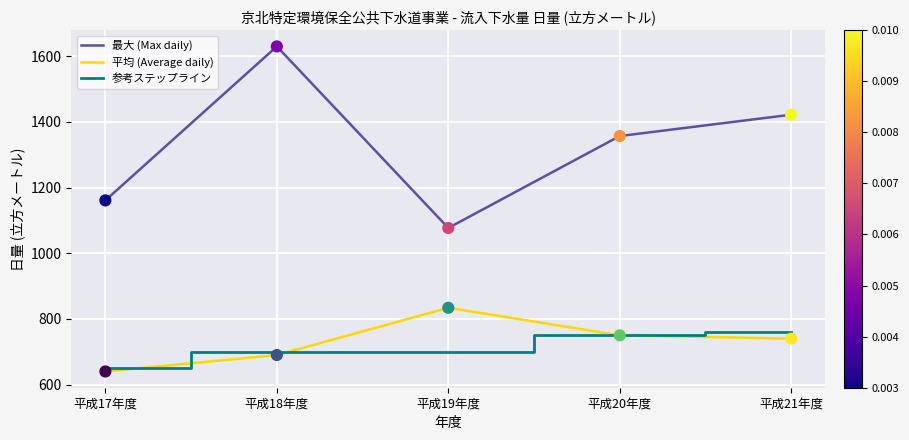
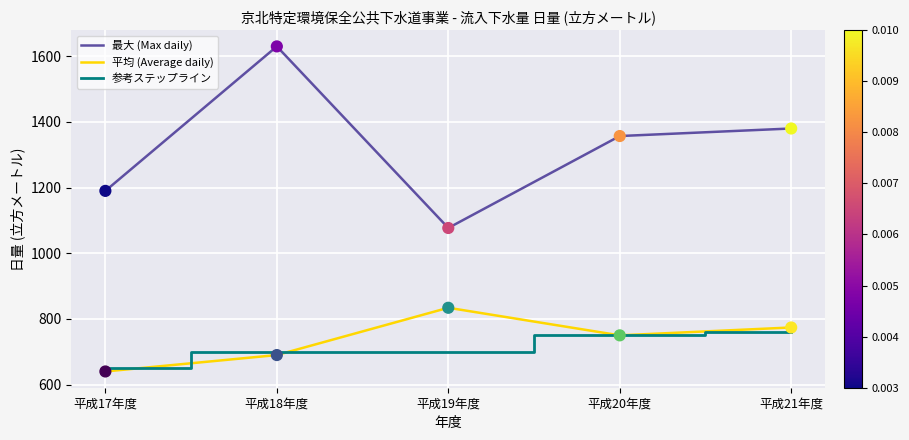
  {
    "最大 (Max daily)": {
-     "平成17年度": 1160,
+     "平成17年度": 1190,
      "平成18年度": 1630,
      "平成19年度": 1080,
      "平成20年度": 1360,
-     "平成21年度": 1420
+     "平成21年度": 1380
    },
    "平均 (Average daily)": {
      "平成17年度": 640,
      "平成18年度": 690,
      "平成19年度": 830,
-     "平成21年度": 740
+     "平成21年度": 770
    },
    "参考ステップライン": {
      "平成17年度": 650,
      "平成18年度": 700,
      "平成19年度": 700,
      "平成21年度": 760
    }
  }
